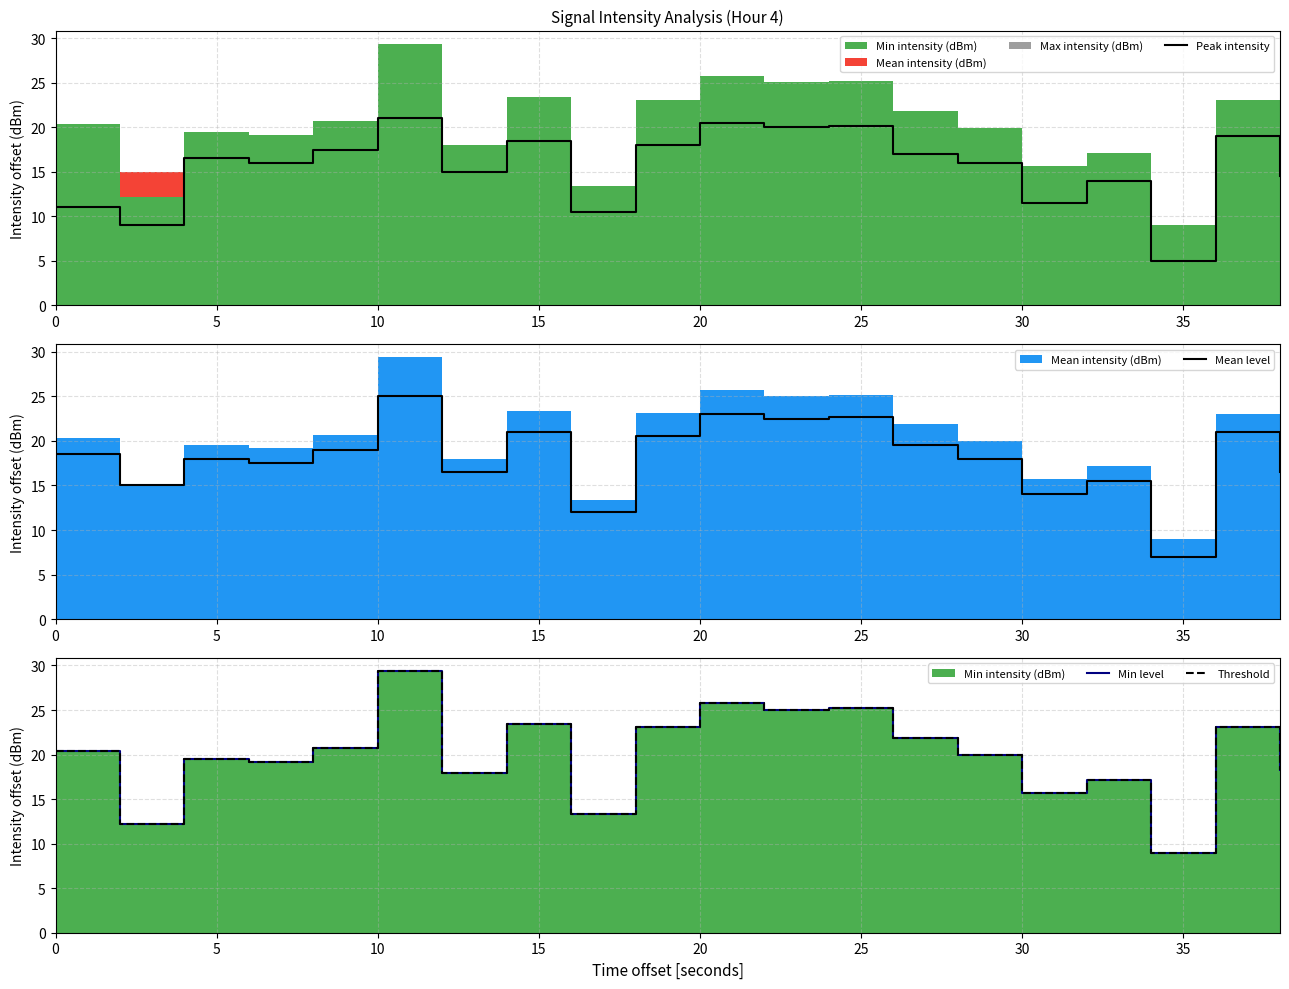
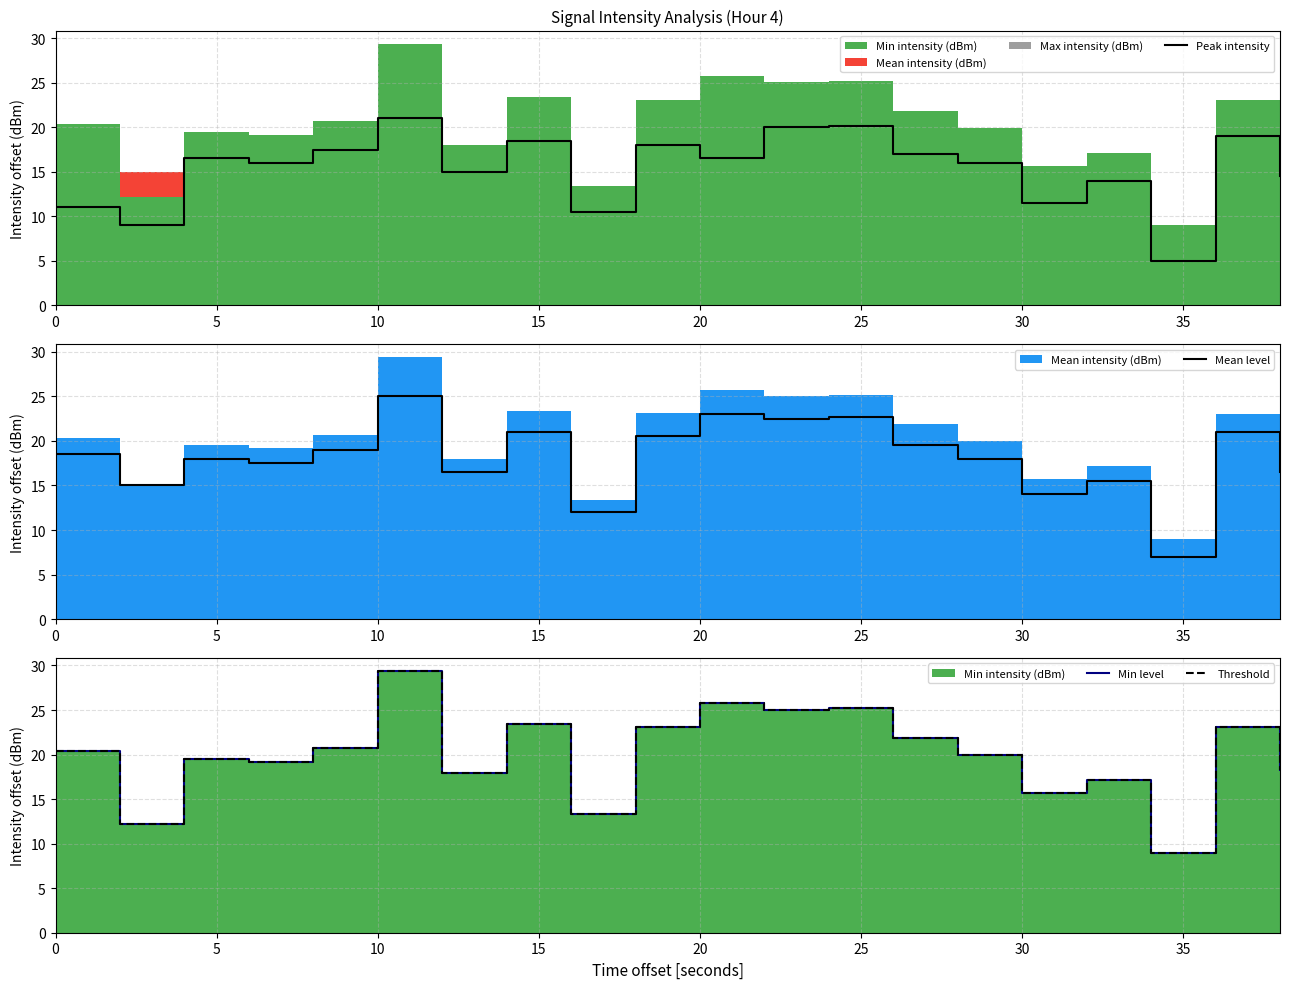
  {
    "Signal Intensity Analysis (Hour 4)": {
      "Peak intensity": {
        "0": 11,
-       "20": 21,
+       "20": 17,
        "30": 12
      }
    }
  }
